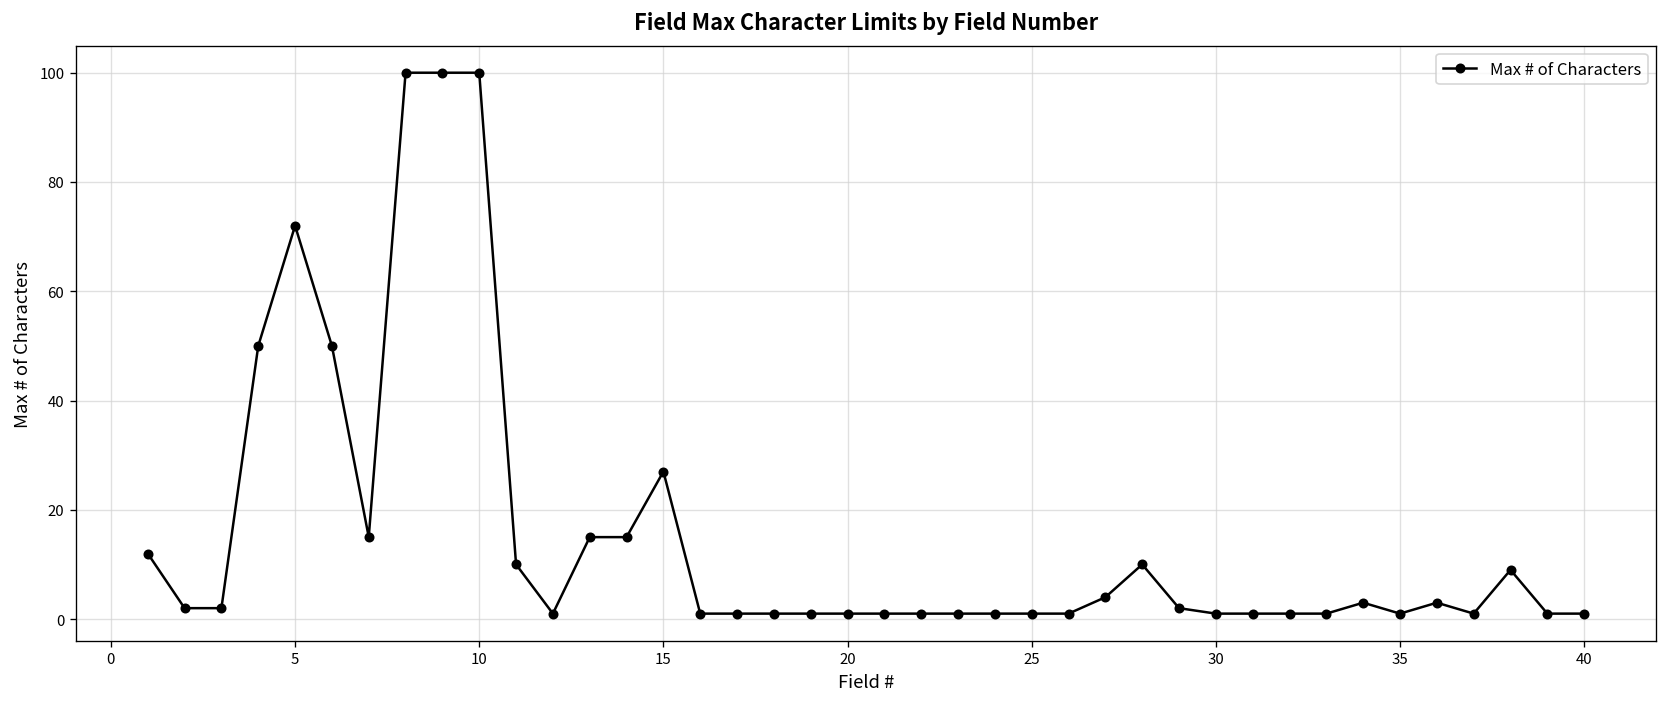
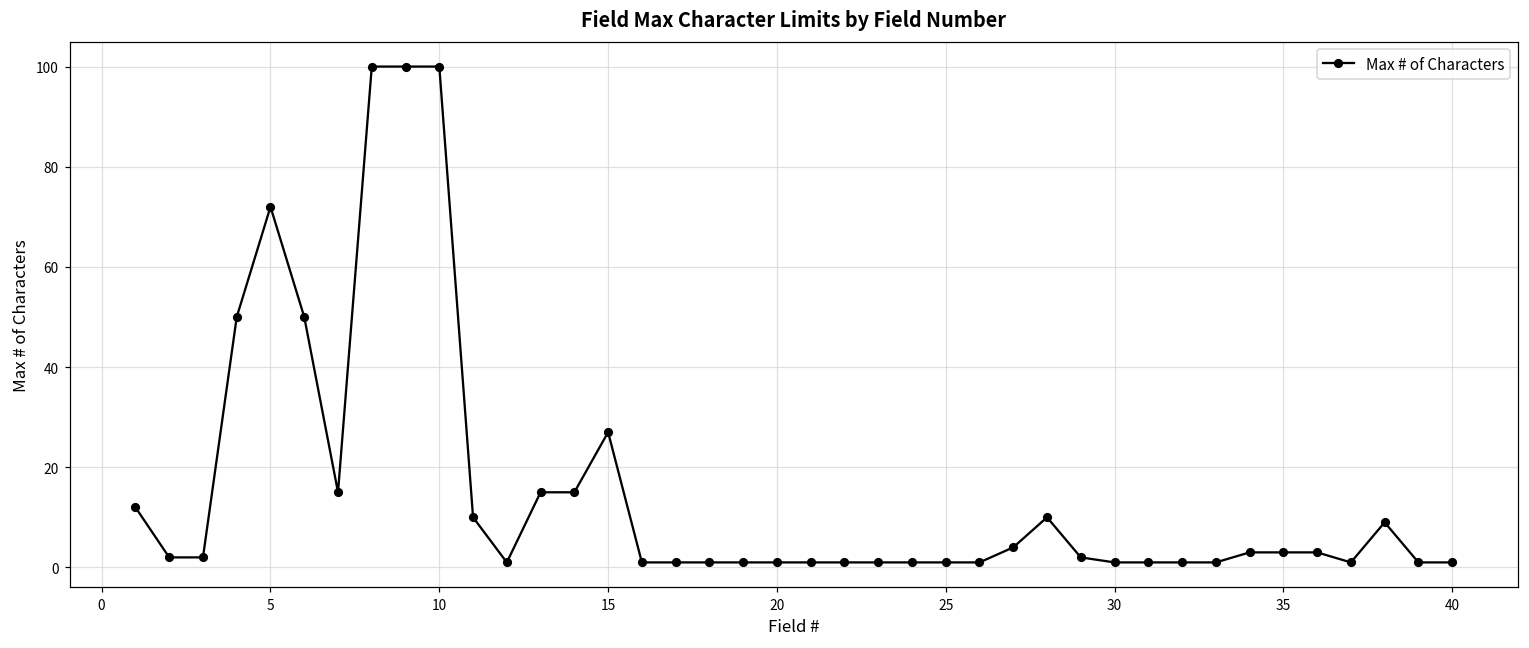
  {
    "5": 72,
    "10": 100,
    "15": 27,
    "20": 1,
    "25": 1,
    "30": 1,
-   "35": 1,
+   "35": 3,
    "40": 1
  }
